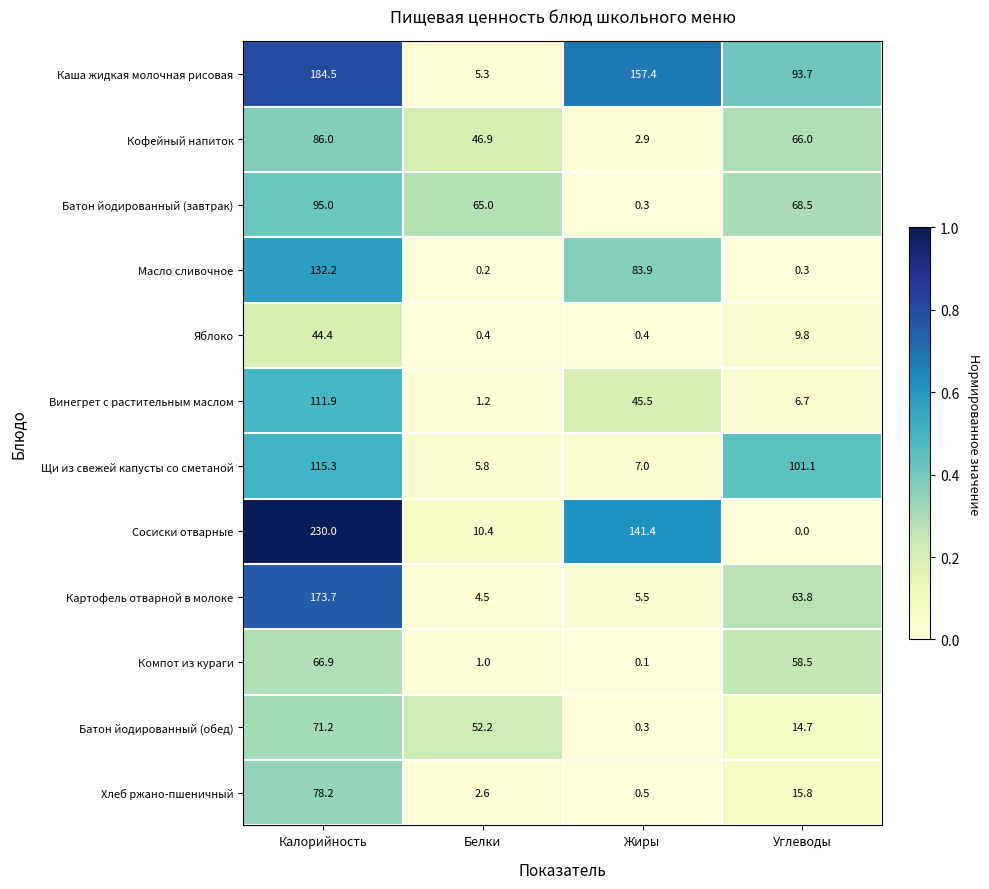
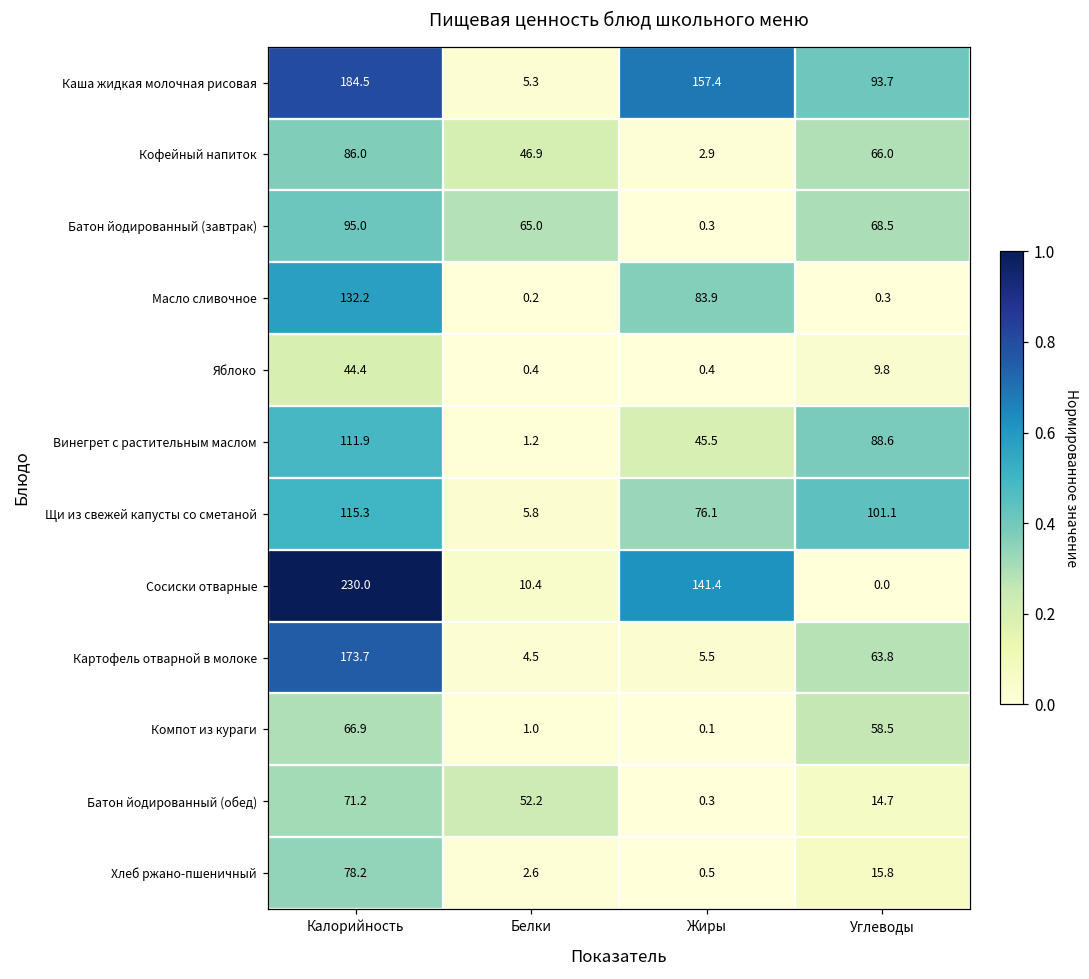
  {
    "Каша жидкая молочная рисовая": {
      "Калорийность": 184.5,
      "Белки": 5.3,
      "Жиры": 157.4,
      "Углеводы": 93.7
    },
    "Кофейный напиток": {
      "Калорийность": 86.0,
      "Белки": 46.9,
      "Жиры": 2.9,
      "Углеводы": 66.0
    },
    "Батон йодированный (завтрак)": {
      "Калорийность": 95.0,
      "Белки": 65.0,
      "Жиры": 0.3,
      "Углеводы": 68.5
    },
    "Масло сливочное": {
      "Калорийность": 132.2,
      "Белки": 0.2,
      "Жиры": 83.9,
      "Углеводы": 0.3
    },
    "Яблоко": {
      "Калорийность": 44.4,
      "Белки": 0.4,
      "Жиры": 0.4,
      "Углеводы": 9.8
    },
    "Винегрет с растительным маслом": {
      "Калорийность": 111.9,
      "Белки": 1.2,
      "Жиры": 45.5,
-     "Углеводы": 6.7
+     "Углеводы": 88.6
    },
    "Щи из свежей капусты со сметаной": {
      "Калорийность": 115.3,
      "Белки": 5.8,
-     "Жиры": 7.0,
+     "Жиры": 76.1,
      "Углеводы": 101.1
    },
    "Сосиски отварные": {
      "Калорийность": 230.0,
      "Белки": 10.4,
      "Жиры": 141.4,
      "Углеводы": 0.0
    },
    "Картофель отварной в молоке": {
      "Калорийность": 173.7,
      "Белки": 4.5,
      "Жиры": 5.5,
      "Углеводы": 63.8
    },
    "Компот из кураги": {
      "Калорийность": 66.9,
      "Белки": 1.0,
      "Жиры": 0.1,
      "Углеводы": 58.5
    },
    "Батон йодированный (обед)": {
      "Калорийность": 71.2,
      "Белки": 52.2,
      "Жиры": 0.3,
      "Углеводы": 14.7
    },
    "Хлеб ржано-пшеничный": {
      "Калорийность": 78.2,
      "Белки": 2.6,
      "Жиры": 0.5,
      "Углеводы": 15.8
    }
  }
